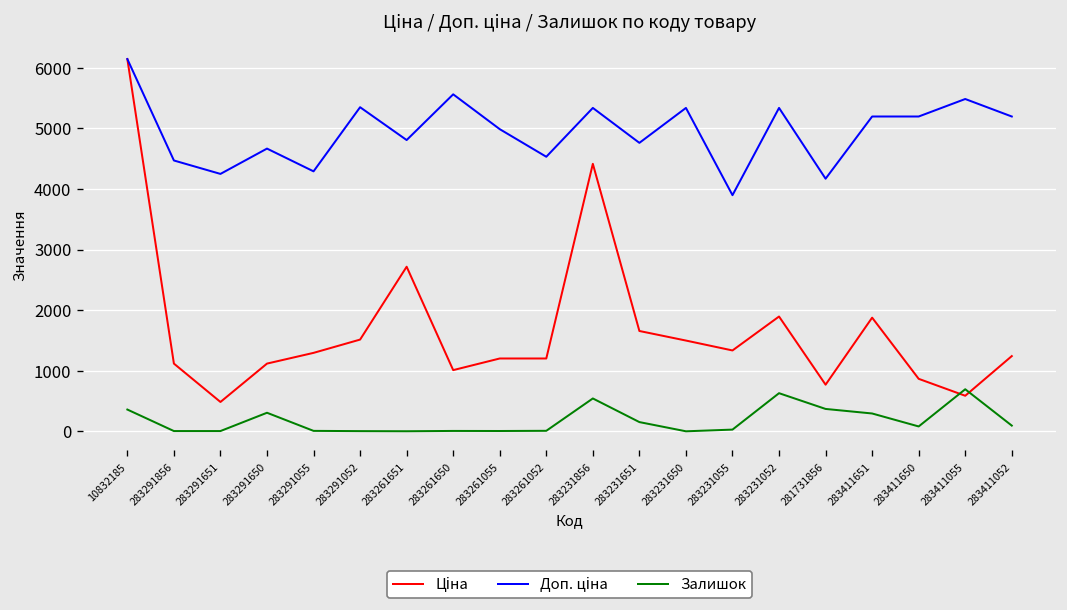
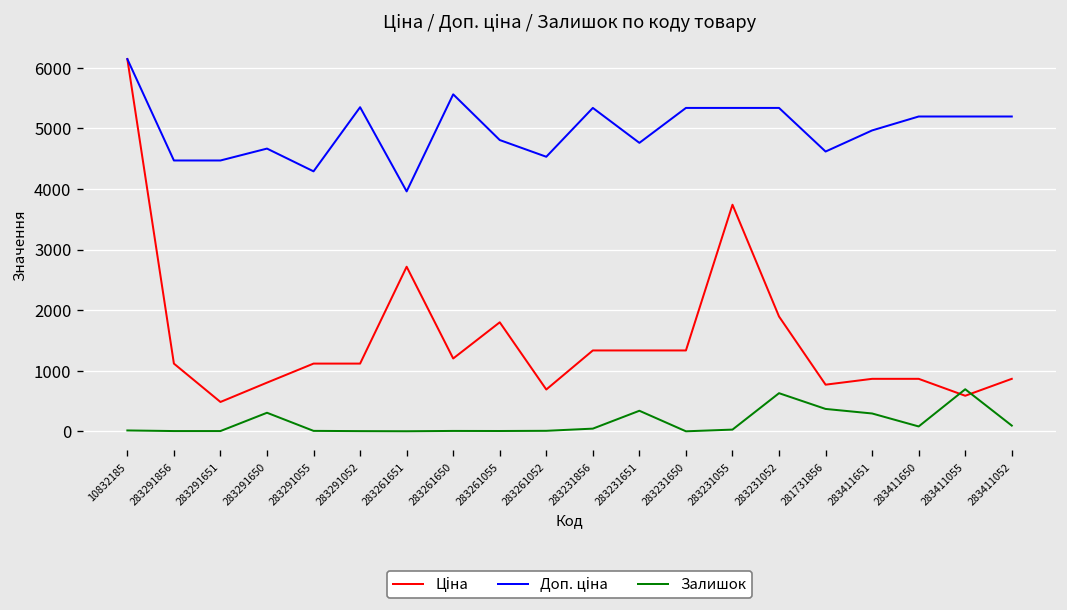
  {
    "Ціна": {
      "283291856": 1100,
      "283291651": 500,
-     "283291650": 1100,
-     "283291055": 1300,
-     "283291052": 1500,
+     "283291650": 800,
+     "283291055": 1100,
+     "283291052": 1100,
      "283261651": 2700,
-     "283261650": 1000,
-     "283261055": 1200,
-     "283261052": 1200,
-     "283231856": 4400,
-     "283231651": 1700,
-     "283231650": 1500,
-     "283231055": 1300,
+     "283261650": 1200,
+     "283261055": 1800,
+     "283261052": 700,
+     "283231856": 1300,
+     "283231651": 1300,
+     "283231650": 1300,
+     "283231055": 3700,
      "283231052": 1900,
      "281731856": 800,
-     "283411651": 1900,
+     "283411651": 900,
      "283411650": 900,
      "283411055": 600,
-     "283411052": 1200
+     "283411052": 900
    },
    "Доп. ціна": {
      "283291856": 4500,
-     "283291651": 4200,
+     "283291651": 4500,
      "283291650": 4700,
      "283291055": 4300,
      "283291052": 5300,
-     "283261651": 4800,
+     "283261651": 4000,
      "283261650": 5600,
-     "283261055": 5000,
+     "283261055": 4800,
      "283261052": 4500,
      "283231856": 5300,
      "283231651": 4800,
      "283231650": 5300,
-     "283231055": 3900,
+     "283231055": 5300,
      "283231052": 5300,
-     "281731856": 4200,
-     "283411651": 5200,
+     "281731856": 4600,
+     "283411651": 5000,
      "283411650": 5200,
-     "283411055": 5500,
+     "283411055": 5200,
      "283411052": 5200
    },
    "Залишок": {
-     "10832185": 400,
+     "10832185": 0,
      "283291856": 0,
      "283291651": 0,
      "283291650": 300,
      "283291055": 0,
      "283291052": 0,
      "283261651": 0,
      "283261650": 0,
      "283261055": 0,
      "283261052": 0,
-     "283231856": 500,
-     "283231651": 200,
+     "283231856": 0,
+     "283231651": 300,
      "283231650": 0,
      "283231055": 0,
      "283231052": 600,
      "281731856": 400,
      "283411651": 300,
      "283411650": 100,
      "283411055": 700,
      "283411052": 100
    }
  }
